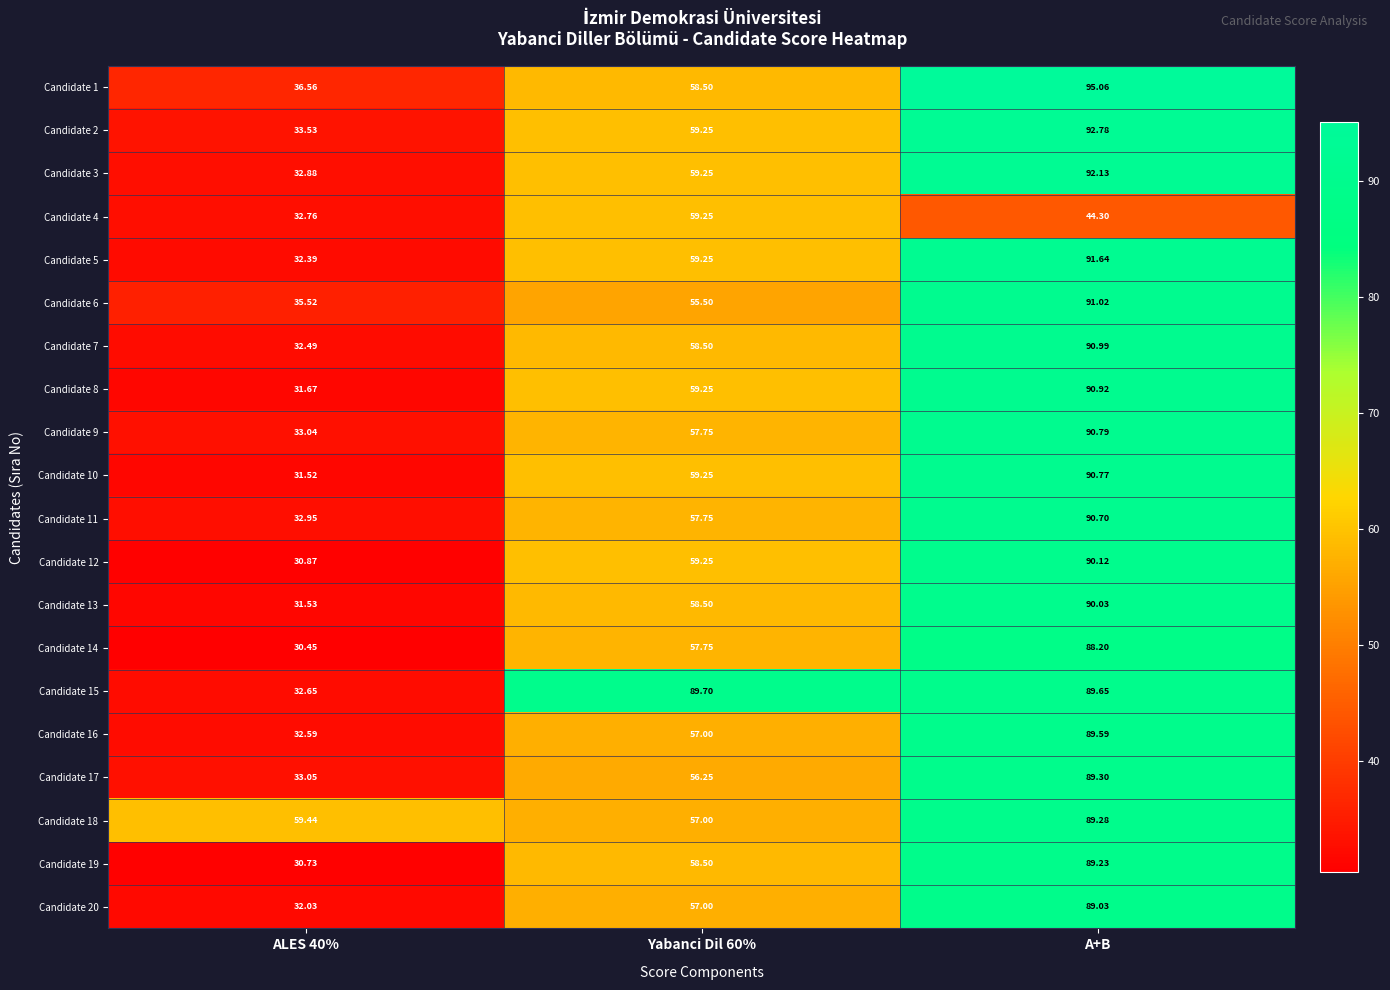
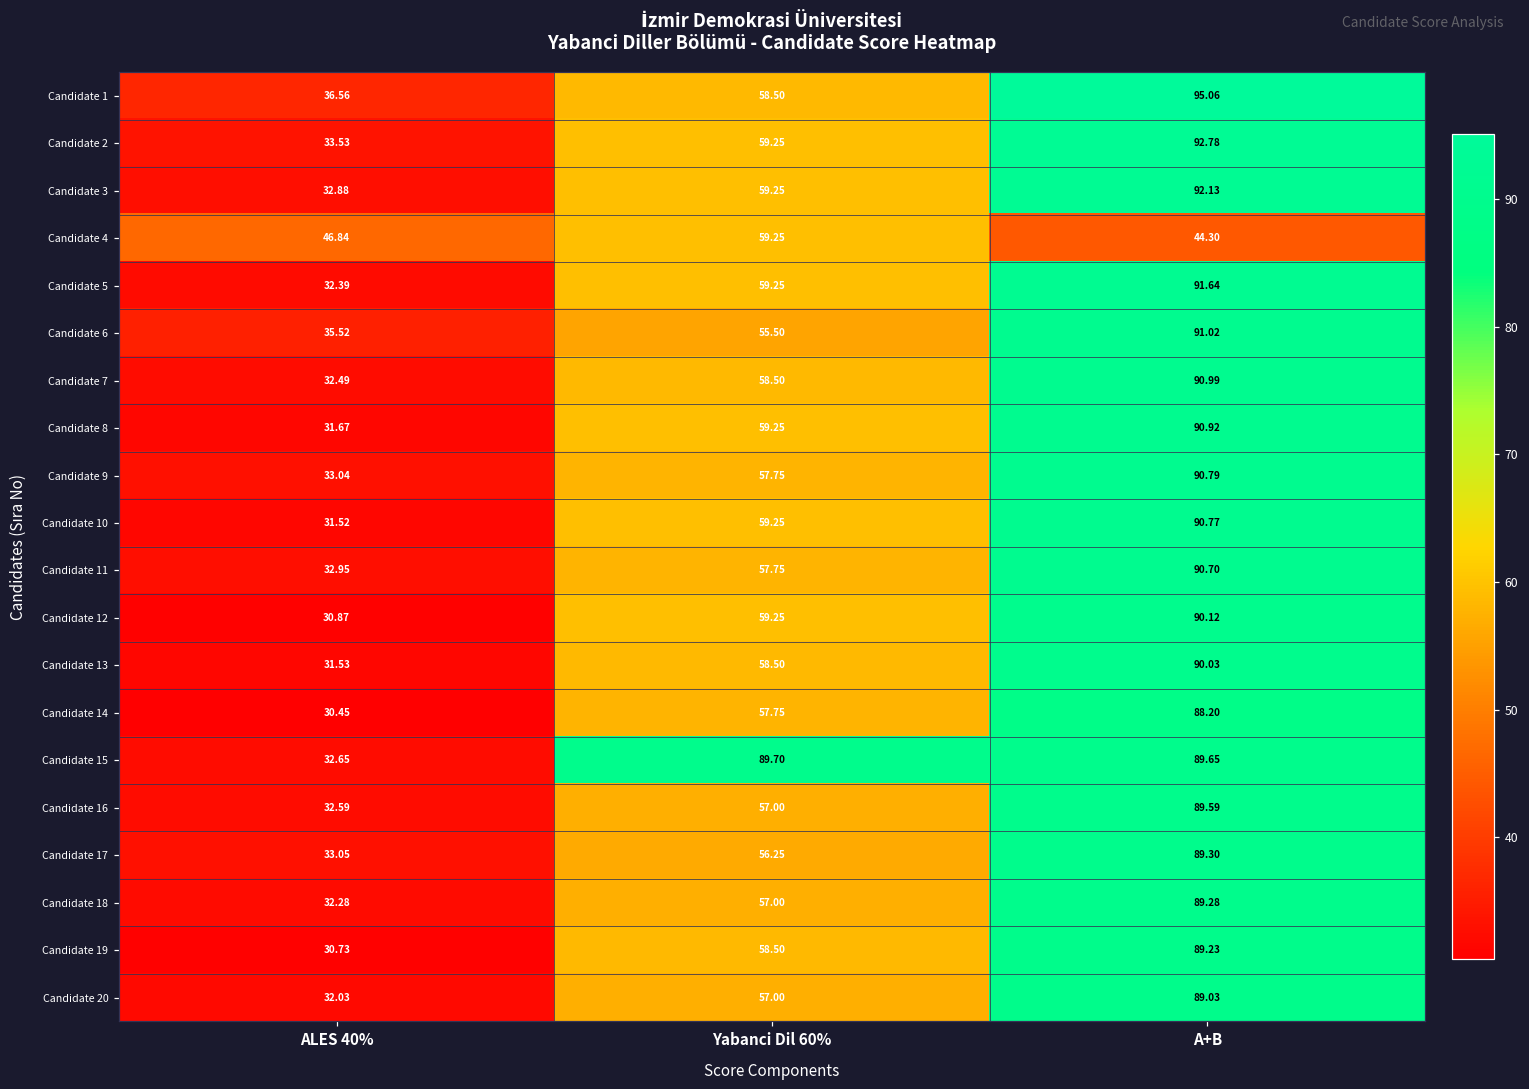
  {
    "Candidate 1": {
      "ALES 40%": 36.56,
      "Yabanci Dil 60%": 58.50,
      "A+B": 95.06
    },
    "Candidate 2": {
      "ALES 40%": 33.53,
      "Yabanci Dil 60%": 59.25,
      "A+B": 92.78
    },
    "Candidate 3": {
      "ALES 40%": 32.88,
      "Yabanci Dil 60%": 59.25,
      "A+B": 92.13
    },
    "Candidate 4": {
-     "ALES 40%": 32.76,
+     "ALES 40%": 46.84,
      "Yabanci Dil 60%": 59.25,
      "A+B": 44.30
    },
    "Candidate 5": {
      "ALES 40%": 32.39,
      "Yabanci Dil 60%": 59.25,
      "A+B": 91.64
    },
    "Candidate 6": {
      "ALES 40%": 35.52,
      "Yabanci Dil 60%": 55.50,
      "A+B": 91.02
    },
    "Candidate 7": {
      "ALES 40%": 32.49,
      "Yabanci Dil 60%": 58.50,
      "A+B": 90.99
    },
    "Candidate 8": {
      "ALES 40%": 31.67,
      "Yabanci Dil 60%": 59.25,
      "A+B": 90.92
    },
    "Candidate 9": {
      "ALES 40%": 33.04,
      "Yabanci Dil 60%": 57.75,
      "A+B": 90.79
    },
    "Candidate 10": {
      "ALES 40%": 31.52,
      "Yabanci Dil 60%": 59.25,
      "A+B": 90.77
    },
    "Candidate 11": {
      "ALES 40%": 32.95,
      "Yabanci Dil 60%": 57.75,
      "A+B": 90.70
    },
    "Candidate 12": {
      "ALES 40%": 30.87,
      "Yabanci Dil 60%": 59.25,
      "A+B": 90.12
    },
    "Candidate 13": {
      "ALES 40%": 31.53,
      "Yabanci Dil 60%": 58.50,
      "A+B": 90.03
    },
    "Candidate 14": {
      "ALES 40%": 30.45,
      "Yabanci Dil 60%": 57.75,
      "A+B": 88.20
    },
    "Candidate 15": {
      "ALES 40%": 32.65,
      "Yabanci Dil 60%": 89.70,
      "A+B": 89.65
    },
    "Candidate 16": {
      "ALES 40%": 32.59,
      "Yabanci Dil 60%": 57.00,
      "A+B": 89.59
    },
    "Candidate 17": {
      "ALES 40%": 33.05,
      "Yabanci Dil 60%": 56.25,
      "A+B": 89.30
    },
    "Candidate 18": {
-     "ALES 40%": 59.44,
+     "ALES 40%": 32.28,
      "Yabanci Dil 60%": 57.00,
      "A+B": 89.28
    },
    "Candidate 19": {
      "ALES 40%": 30.73,
      "Yabanci Dil 60%": 58.50,
      "A+B": 89.23
    },
    "Candidate 20": {
      "ALES 40%": 32.03,
      "Yabanci Dil 60%": 57.00,
      "A+B": 89.03
    }
  }
